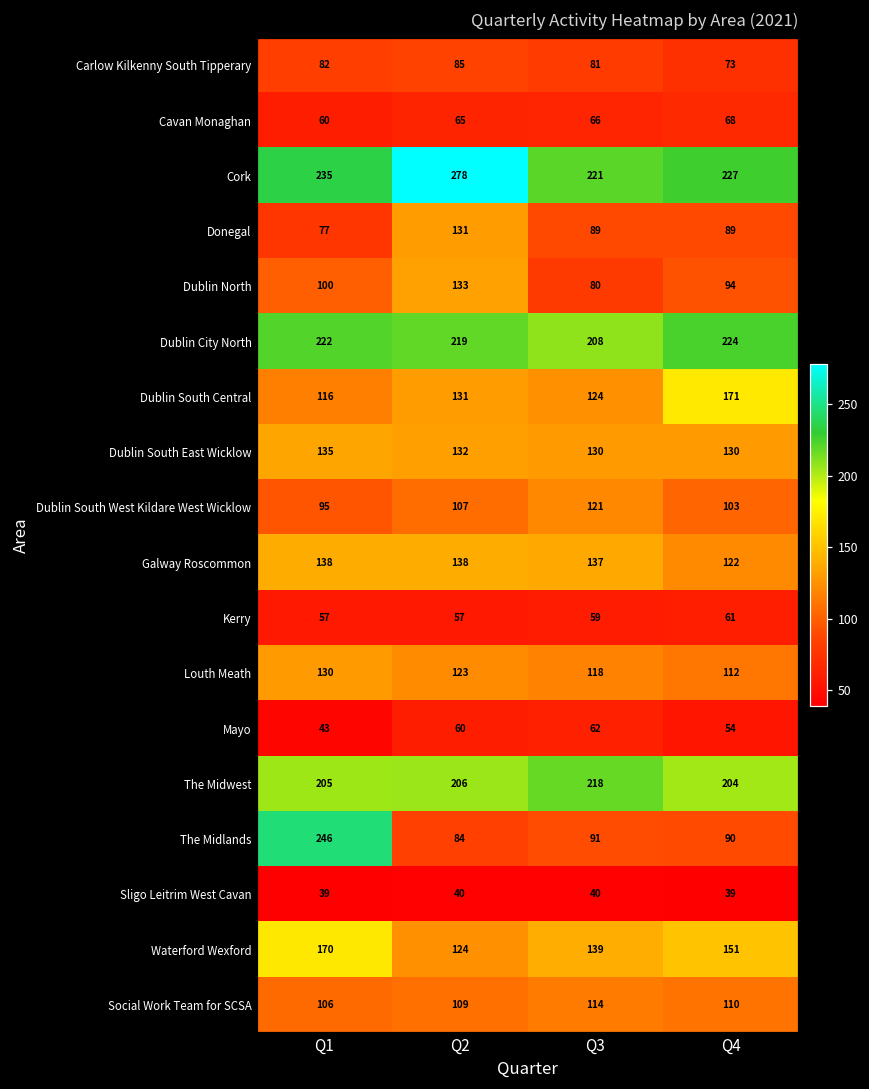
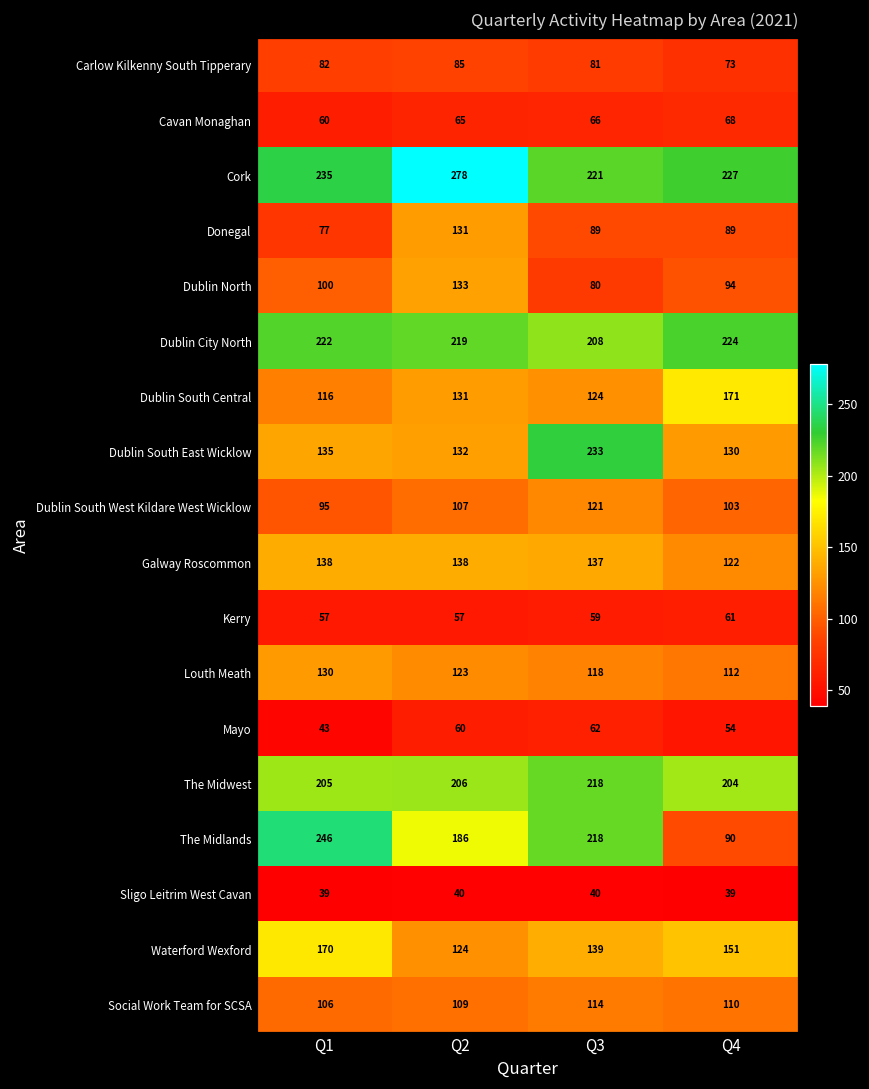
  {
    "Carlow Kilkenny South Tipperary": {
      "Q1": 82,
      "Q2": 85,
      "Q3": 81,
      "Q4": 73
    },
    "Cavan Monaghan": {
      "Q1": 60,
      "Q2": 65,
      "Q3": 66,
      "Q4": 68
    },
    "Cork": {
      "Q1": 235,
      "Q2": 278,
      "Q3": 221,
      "Q4": 227
    },
    "Donegal": {
      "Q1": 77,
      "Q2": 131,
      "Q3": 89,
      "Q4": 89
    },
    "Dublin North": {
      "Q1": 100,
      "Q2": 133,
      "Q3": 80,
      "Q4": 94
    },
    "Dublin City North": {
      "Q1": 222,
      "Q2": 219,
      "Q3": 208,
      "Q4": 224
    },
    "Dublin South Central": {
      "Q1": 116,
      "Q2": 131,
      "Q3": 124,
      "Q4": 171
    },
    "Dublin South East Wicklow": {
      "Q1": 135,
      "Q2": 132,
-     "Q3": 130,
+     "Q3": 233,
      "Q4": 130
    },
    "Dublin South West Kildare West Wicklow": {
      "Q1": 95,
      "Q2": 107,
      "Q3": 121,
      "Q4": 103
    },
    "Galway Roscommon": {
      "Q1": 138,
      "Q2": 138,
      "Q3": 137,
      "Q4": 122
    },
    "Kerry": {
      "Q1": 57,
      "Q2": 57,
      "Q3": 59,
      "Q4": 61
    },
    "Louth Meath": {
      "Q1": 130,
      "Q2": 123,
      "Q3": 118,
      "Q4": 112
    },
    "Mayo": {
      "Q1": 43,
      "Q2": 60,
      "Q3": 62,
      "Q4": 54
    },
    "The Midwest": {
      "Q1": 205,
      "Q2": 206,
      "Q3": 218,
      "Q4": 204
    },
    "The Midlands": {
      "Q1": 246,
-     "Q2": 84,
-     "Q3": 91,
+     "Q2": 186,
+     "Q3": 218,
      "Q4": 90
    },
    "Sligo Leitrim West Cavan": {
      "Q1": 39,
      "Q2": 40,
      "Q3": 40,
      "Q4": 39
    },
    "Waterford Wexford": {
      "Q1": 170,
      "Q2": 124,
      "Q3": 139,
      "Q4": 151
    },
    "Social Work Team for SCSA": {
      "Q1": 106,
      "Q2": 109,
      "Q3": 114,
      "Q4": 110
    }
  }
